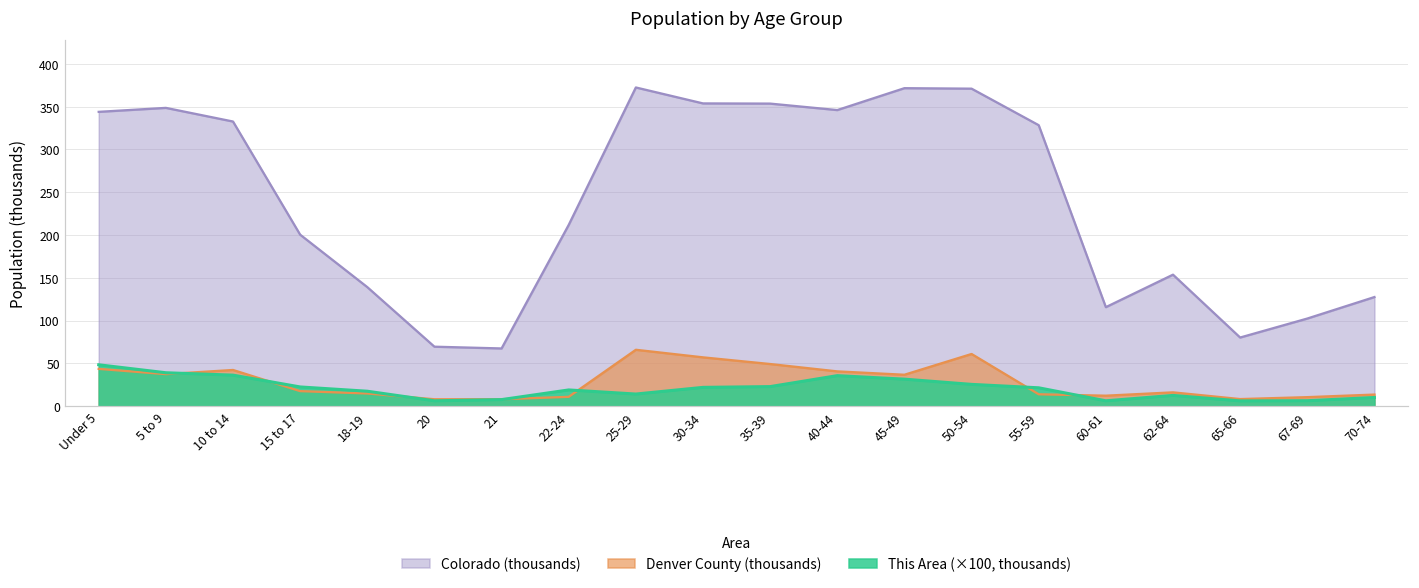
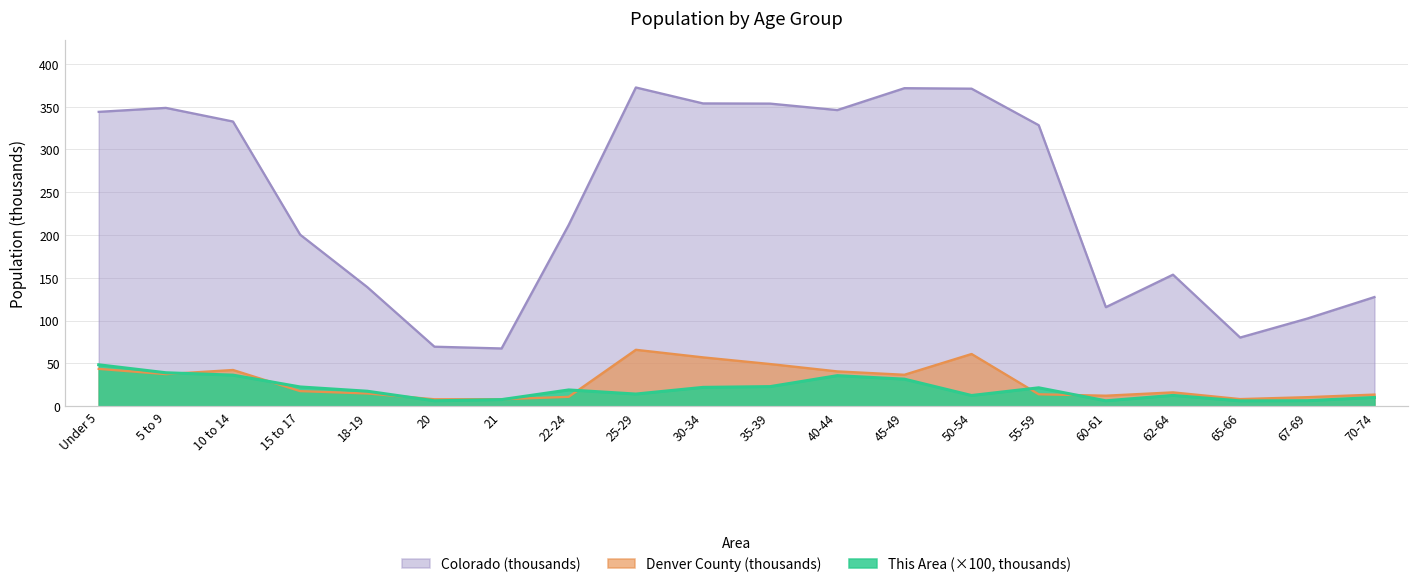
  {
    "Colorado (thousands)": {
      "Under 5": 340,
      "5 to 9": 350,
      "10 to 14": 330,
      "15 to 17": 200,
      "18-19": 140,
      "20": 70,
      "21": 70,
      "22-24": 210,
      "25-29": 370,
      "30-34": 350,
      "35-39": 350,
      "40-44": 350,
      "45-49": 370,
      "50-54": 370,
      "55-59": 330,
      "60-61": 120,
      "62-64": 150,
      "65-66": 80,
      "67-69": 100,
      "70-74": 130
    },
    "Denver County (thousands)": {
      "Under 5": 40,
      "10 to 14": 40,
      "15 to 17": 20,
      "22-24": 10,
      "25-29": 70,
      "30-34": 60,
      "35-39": 50,
      "40-44": 40,
      "45-49": 40,
      "50-54": 60,
      "55-59": 10,
      "60-61": 10,
      "62-64": 20,
      "67-69": 10,
      "70-74": 10
    },
    "This Area (×100, thousands)": {
      "Under 5": 50,
      "10 to 14": 40,
      "15 to 17": 20,
      "22-24": 20,
      "25-29": 10,
      "30-34": 20,
      "35-39": 20,
      "40-44": 40,
      "45-49": 30,
-     "50-54": 30,
+     "50-54": 10,
      "55-59": 20,
      "60-61": 10,
      "62-64": 10,
      "67-69": 10,
      "70-74": 10
    }
  }
